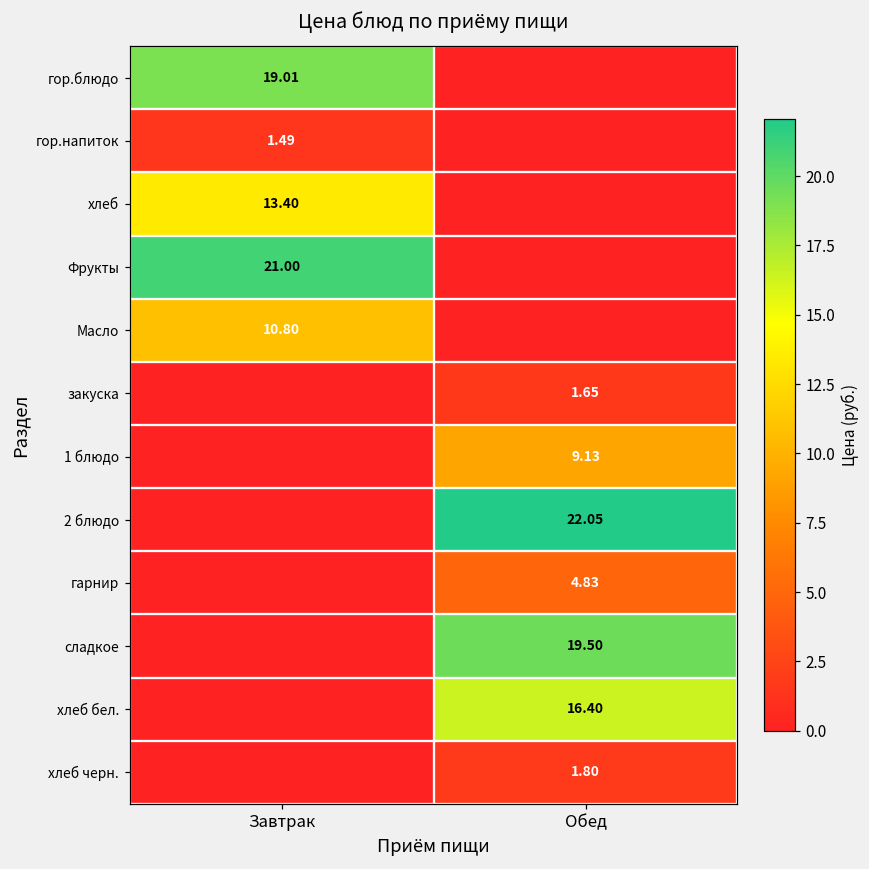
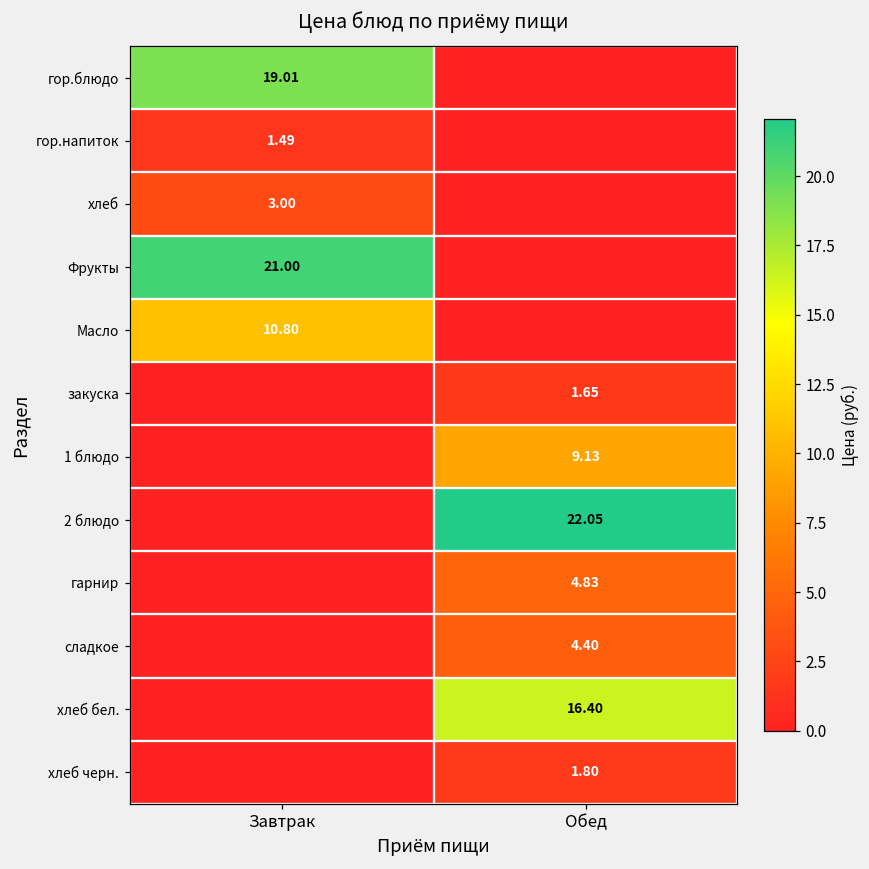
  {
    "гор.блюдо": {
      "Завтрак": 19.01
    },
    "гор.напиток": {
      "Завтрак": 1.49
    },
    "хлеб": {
-     "Завтрак": 13.40
+     "Завтрак": 3.00
    },
    "Фрукты": {
      "Завтрак": 21.00
    },
    "Масло": {
      "Завтрак": 10.80
    },
    "закуска": {
      "Обед": 1.65
    },
    "1 блюдо": {
      "Обед": 9.13
    },
    "2 блюдо": {
      "Обед": 22.05
    },
    "гарнир": {
      "Обед": 4.83
    },
    "сладкое": {
-     "Обед": 19.50
+     "Обед": 4.40
    },
    "хлеб бел.": {
      "Обед": 16.40
    },
    "хлеб черн.": {
      "Обед": 1.80
    }
  }
